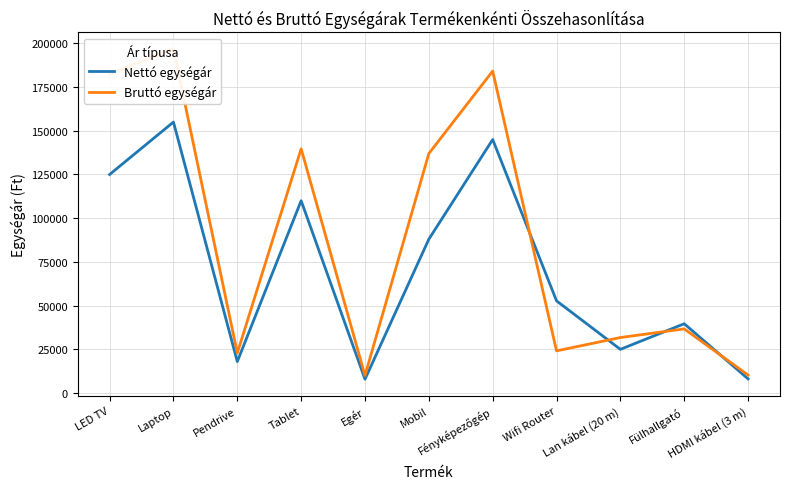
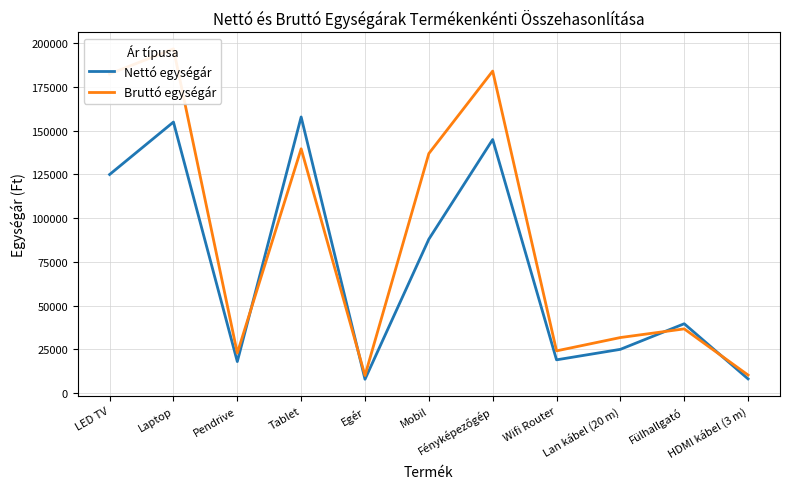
  {
    "Nettó egységár": {
      "LED TV": 125000,
      "Laptop": 155000,
      "Pendrive": 18000,
-     "Tablet": 110000,
+     "Tablet": 158000,
      "Egér": 8000,
      "Mobil": 88000,
      "Fényképezőgép": 145000,
-     "Wifi Router": 53000,
+     "Wifi Router": 19000,
      "Lan kábel (20 m)": 25000,
      "Fülhallgató": 40000,
      "HDMI kábel (3 m)": 8000
    },
    "Bruttó egységár": {
      "Pendrive": 23000,
      "Tablet": 140000,
      "Egér": 10000,
      "Mobil": 137000,
      "Fényképezőgép": 184000,
      "Wifi Router": 24000,
      "Lan kábel (20 m)": 32000,
      "Fülhallgató": 37000,
      "HDMI kábel (3 m)": 10000
    }
  }
